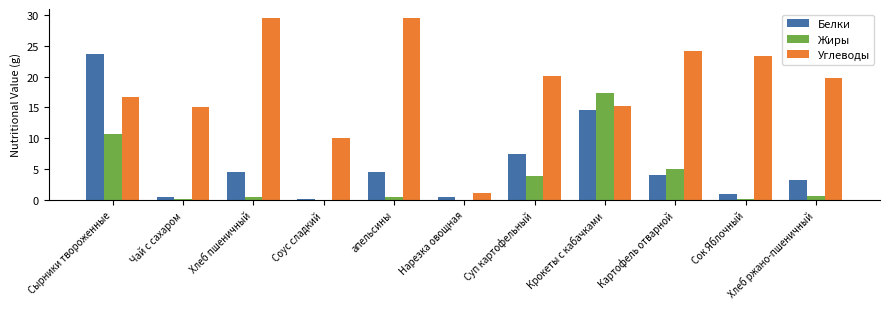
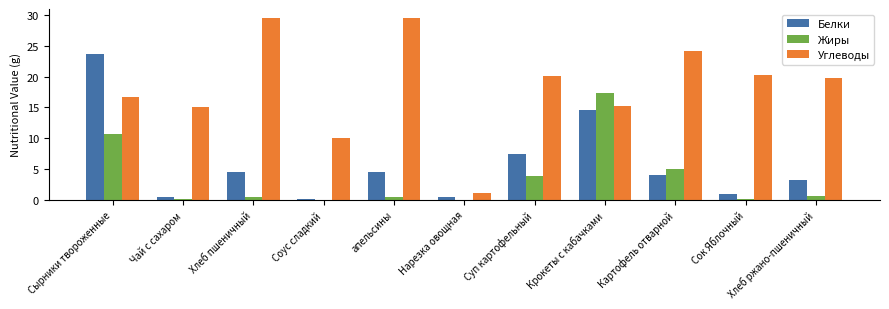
  {
    "Белки": {
      "Сырники твороженные": 24,
      "Хлеб пшеничный": 5,
      "апельсины": 5,
      "Суп картофельный": 7,
      "Крокеты с кабачками": 15,
      "Картофель отварной": 4,
      "Сок Яблочный": 1,
      "Хлеб ржано-пшеничный": 3
    },
    "Жиры": {
      "Сырники твороженные": 11,
      "Хлеб пшеничный": 1,
      "Соус сладкий": 0,
      "апельсины": 1,
      "Нарезка овощная": 0,
      "Суп картофельный": 4,
      "Крокеты с кабачками": 17,
      "Картофель отварной": 5,
      "Хлеб ржано-пшеничный": 1
    },
    "Углеводы": {
      "Сырники твороженные": 17,
      "Чай с сахаром": 15,
      "Хлеб пшеничный": 30,
      "Соус сладкий": 10,
      "апельсины": 30,
      "Нарезка овощная": 1,
      "Суп картофельный": 20,
      "Крокеты с кабачками": 15,
      "Картофель отварной": 24,
-     "Сок Яблочный": 23,
+     "Сок Яблочный": 20,
      "Хлеб ржано-пшеничный": 20
    }
  }
